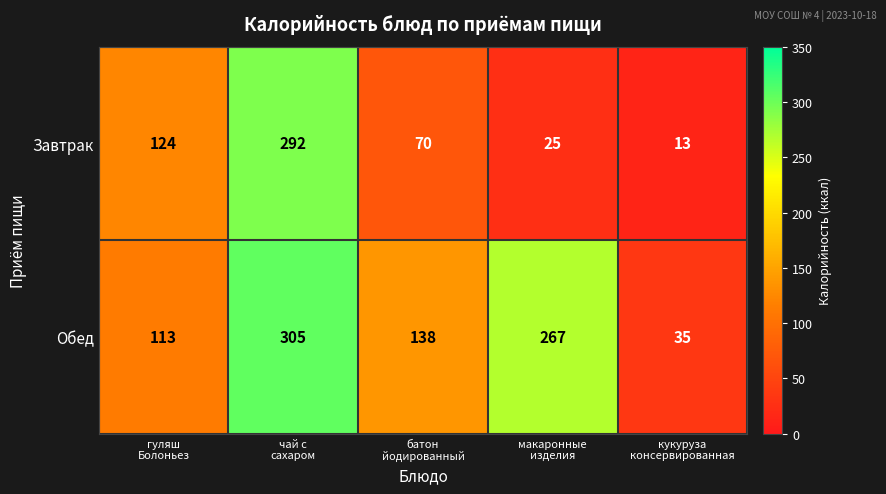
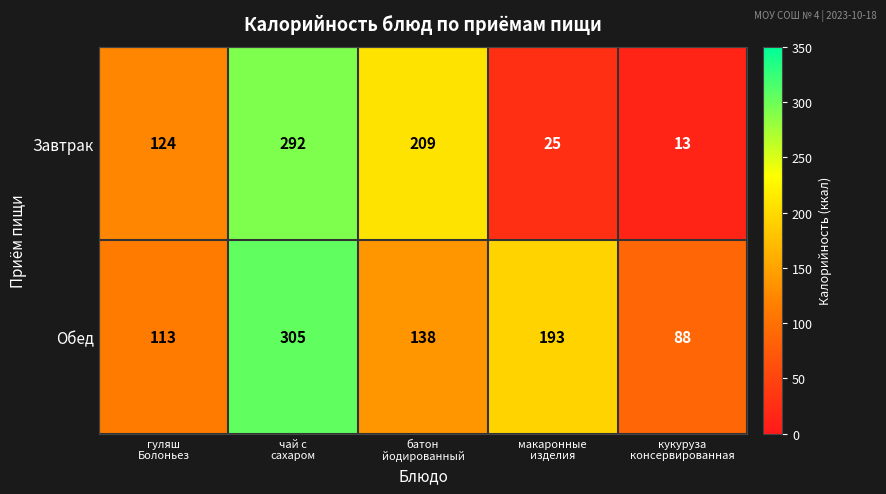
  {
    "Завтрак": {
      "гуляш Болоньез": 124,
      "чай с сахаром": 292,
-     "батон йодированный": 70,
+     "батон йодированный": 209,
      "макаронные изделия": 25,
      "кукуруза консервированная": 13
    },
    "Обед": {
      "гуляш Болоньез": 113,
      "чай с сахаром": 305,
      "батон йодированный": 138,
-     "макаронные изделия": 267,
-     "кукуруза консервированная": 35
+     "макаронные изделия": 193,
+     "кукуруза консервированная": 88
    }
  }
